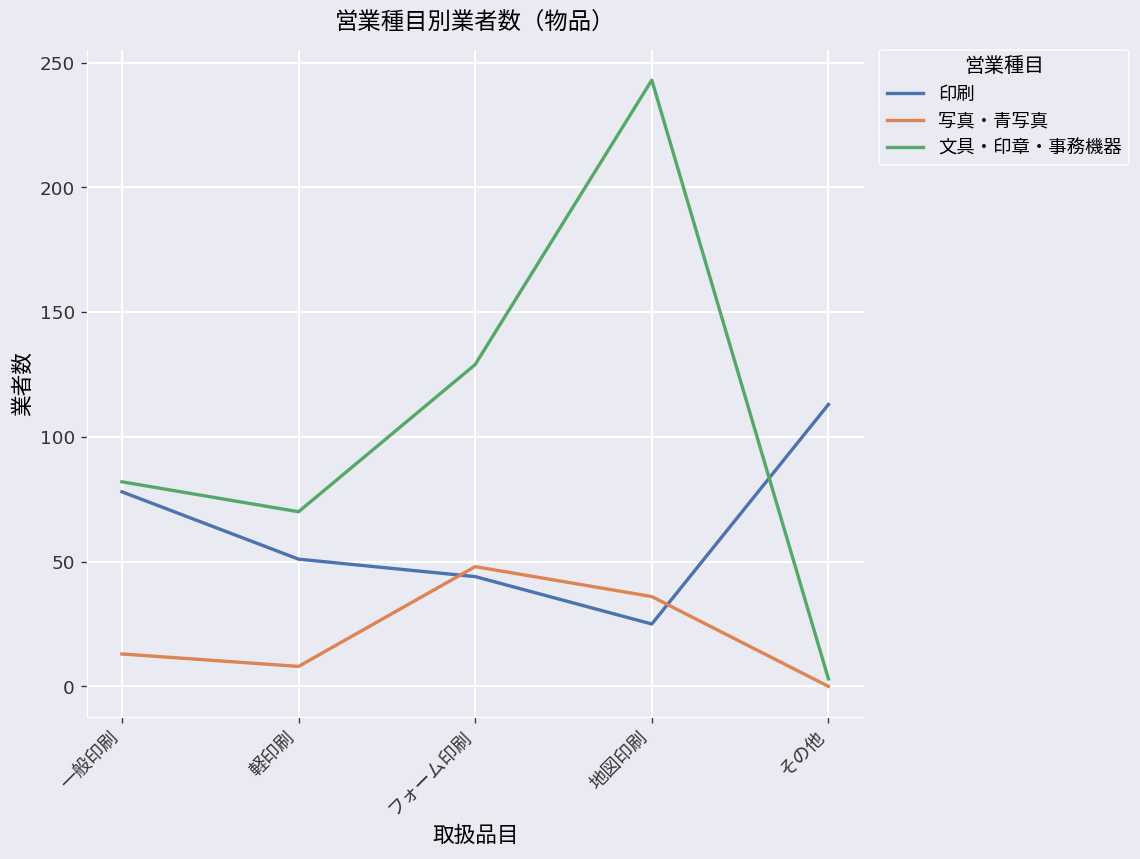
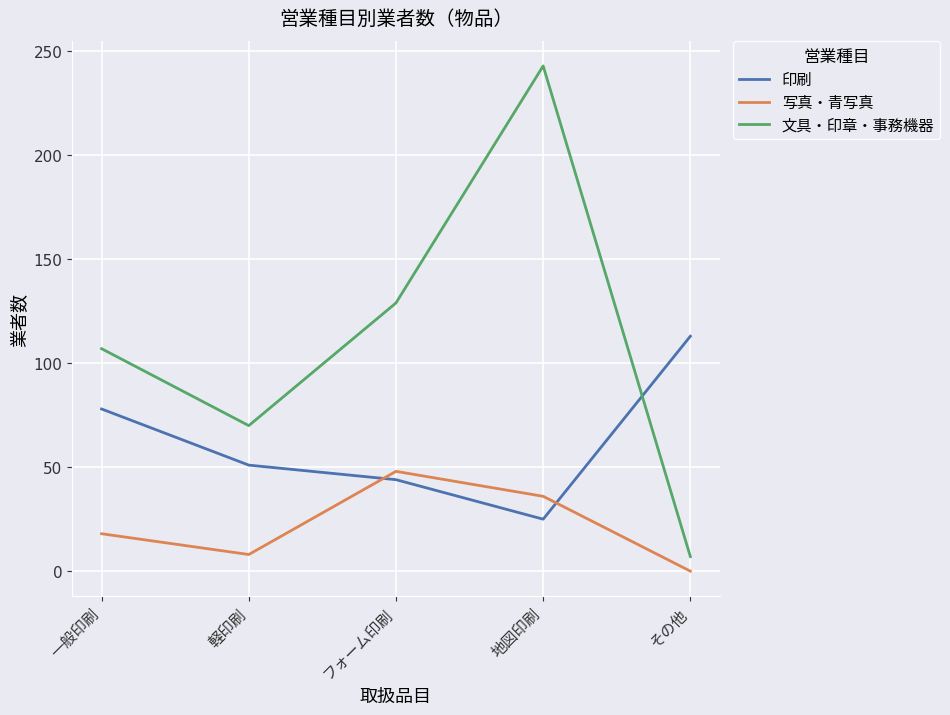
  {
    "印刷": {
      "一般印刷": 78,
      "軽印刷": 51,
      "フォーム印刷": 44,
      "地図印刷": 25,
      "その他": 113
    },
    "写真・青写真": {
-     "一般印刷": 13,
+     "一般印刷": 18,
      "軽印刷": 8,
      "フォーム印刷": 48,
      "地図印刷": 36,
      "その他": 0
    },
    "文具・印章・事務機器": {
-     "一般印刷": 82,
+     "一般印刷": 107,
      "軽印刷": 70,
      "フォーム印刷": 129,
      "地図印刷": 243,
-     "その他": 3
+     "その他": 7
    }
  }
